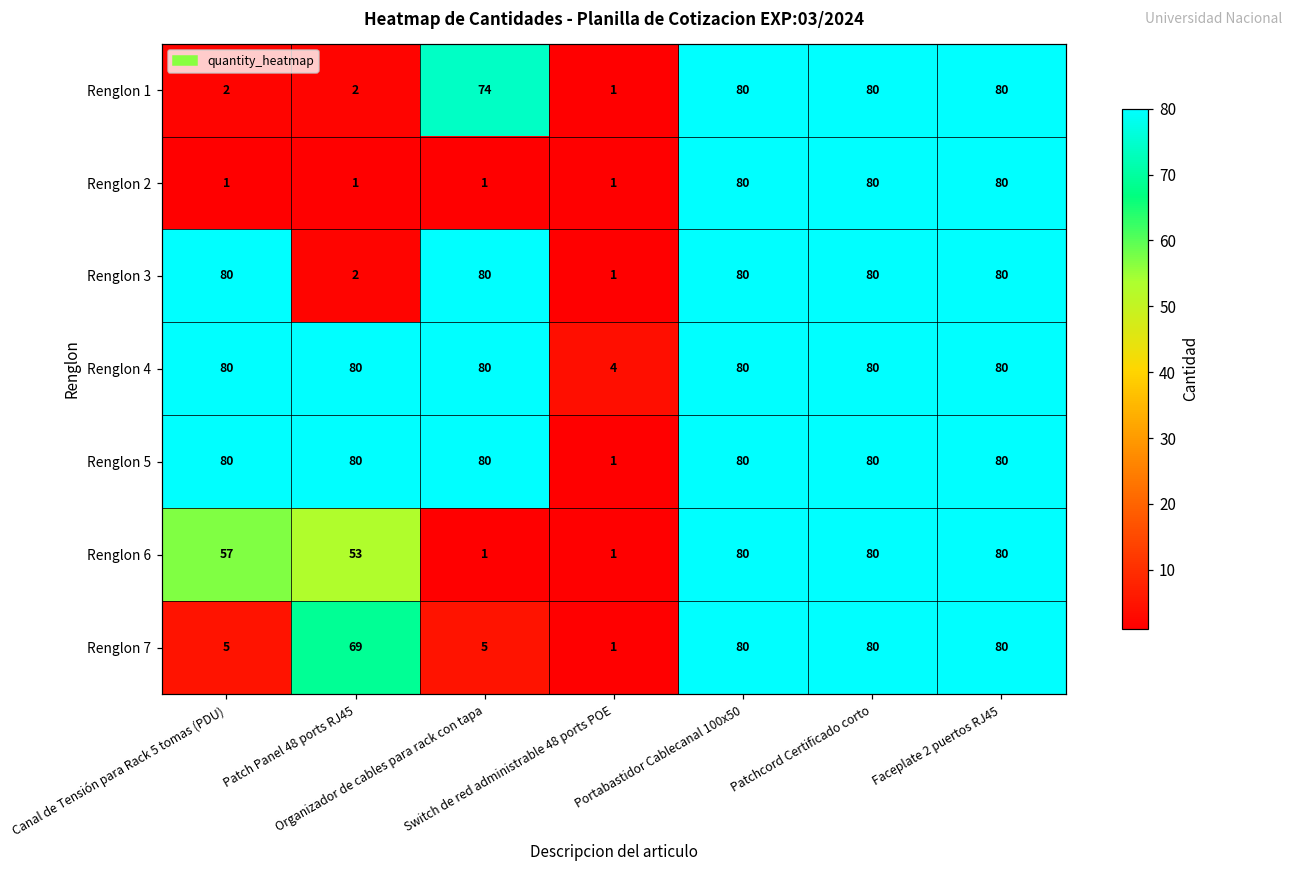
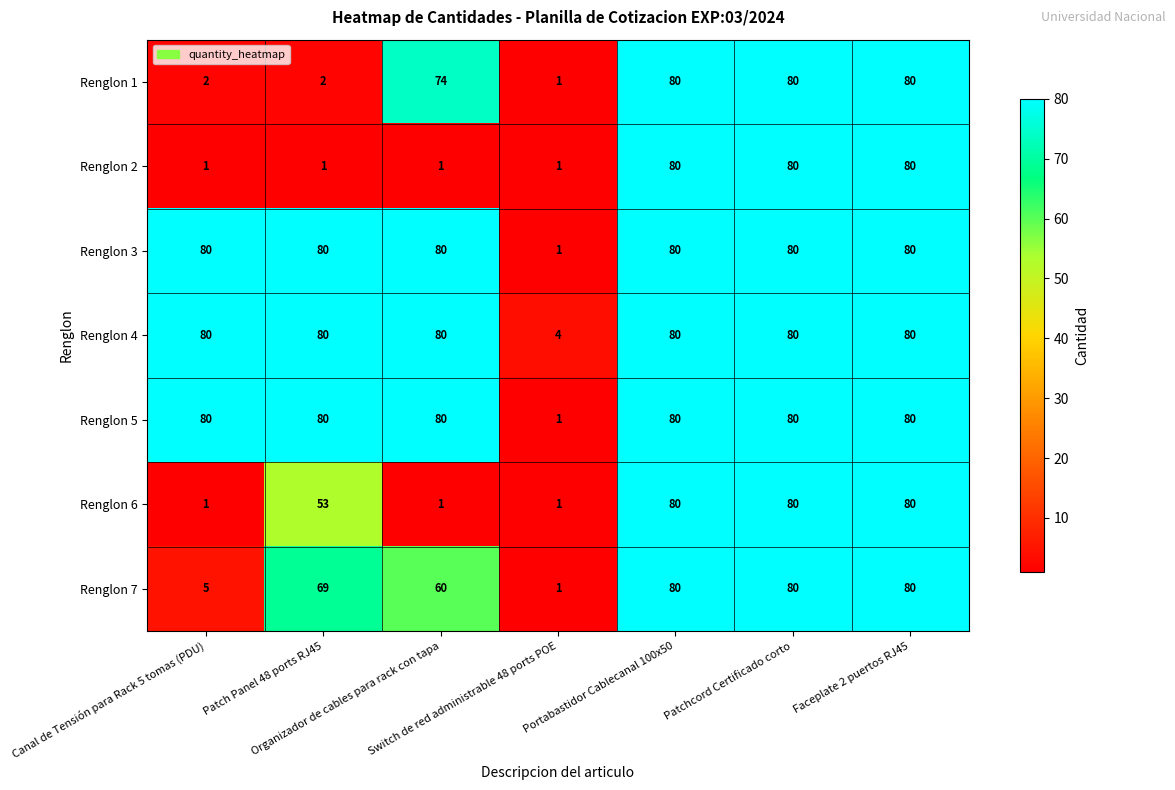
  {
    "Renglon 1": {
      "Canal de Tensión para Rack 5 tomas (PDU)": 2,
      "Patch Panel 48 ports RJ45": 2,
      "Organizador de cables para rack con tapa": 74,
      "Switch de red administrable 48 ports POE": 1,
      "Portabastidor Cablecanal 100x50": 80,
      "Patchcord Certificado corto": 80,
      "Faceplate 2 puertos RJ45": 80
    },
    "Renglon 2": {
      "Canal de Tensión para Rack 5 tomas (PDU)": 1,
      "Patch Panel 48 ports RJ45": 1,
      "Organizador de cables para rack con tapa": 1,
      "Switch de red administrable 48 ports POE": 1,
      "Portabastidor Cablecanal 100x50": 80,
      "Patchcord Certificado corto": 80,
      "Faceplate 2 puertos RJ45": 80
    },
    "Renglon 3": {
      "Canal de Tensión para Rack 5 tomas (PDU)": 80,
-     "Patch Panel 48 ports RJ45": 2,
+     "Patch Panel 48 ports RJ45": 80,
      "Organizador de cables para rack con tapa": 80,
      "Switch de red administrable 48 ports POE": 1,
      "Portabastidor Cablecanal 100x50": 80,
      "Patchcord Certificado corto": 80,
      "Faceplate 2 puertos RJ45": 80
    },
    "Renglon 4": {
      "Canal de Tensión para Rack 5 tomas (PDU)": 80,
      "Patch Panel 48 ports RJ45": 80,
      "Organizador de cables para rack con tapa": 80,
      "Switch de red administrable 48 ports POE": 4,
      "Portabastidor Cablecanal 100x50": 80,
      "Patchcord Certificado corto": 80,
      "Faceplate 2 puertos RJ45": 80
    },
    "Renglon 5": {
      "Canal de Tensión para Rack 5 tomas (PDU)": 80,
      "Patch Panel 48 ports RJ45": 80,
      "Organizador de cables para rack con tapa": 80,
      "Switch de red administrable 48 ports POE": 1,
      "Portabastidor Cablecanal 100x50": 80,
      "Patchcord Certificado corto": 80,
      "Faceplate 2 puertos RJ45": 80
    },
    "Renglon 6": {
-     "Canal de Tensión para Rack 5 tomas (PDU)": 57,
+     "Canal de Tensión para Rack 5 tomas (PDU)": 1,
      "Patch Panel 48 ports RJ45": 53,
      "Organizador de cables para rack con tapa": 1,
      "Switch de red administrable 48 ports POE": 1,
      "Portabastidor Cablecanal 100x50": 80,
      "Patchcord Certificado corto": 80,
      "Faceplate 2 puertos RJ45": 80
    },
    "Renglon 7": {
      "Canal de Tensión para Rack 5 tomas (PDU)": 5,
      "Patch Panel 48 ports RJ45": 69,
-     "Organizador de cables para rack con tapa": 5,
+     "Organizador de cables para rack con tapa": 60,
      "Switch de red administrable 48 ports POE": 1,
      "Portabastidor Cablecanal 100x50": 80,
      "Patchcord Certificado corto": 80,
      "Faceplate 2 puertos RJ45": 80
    }
  }
